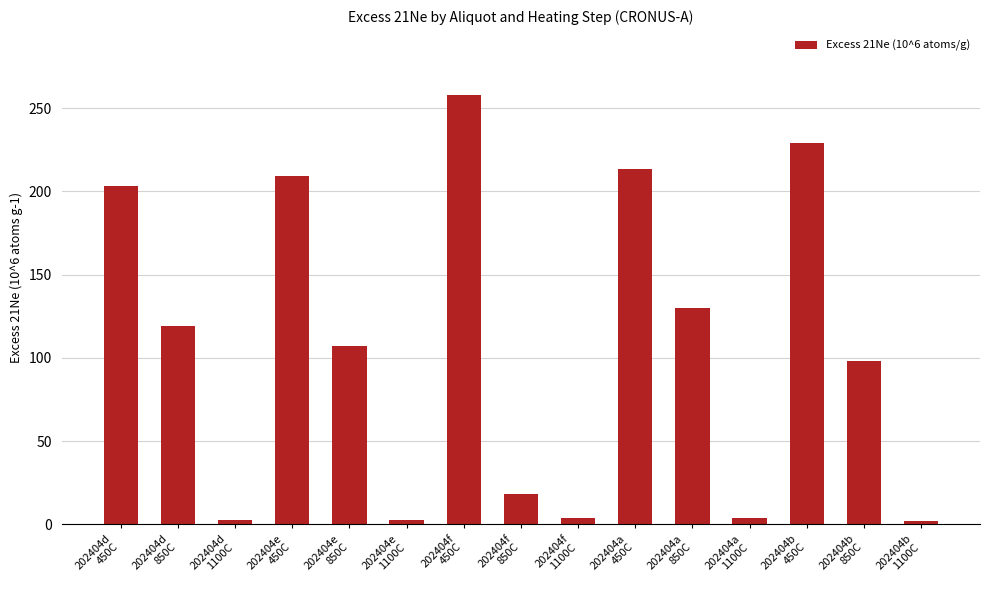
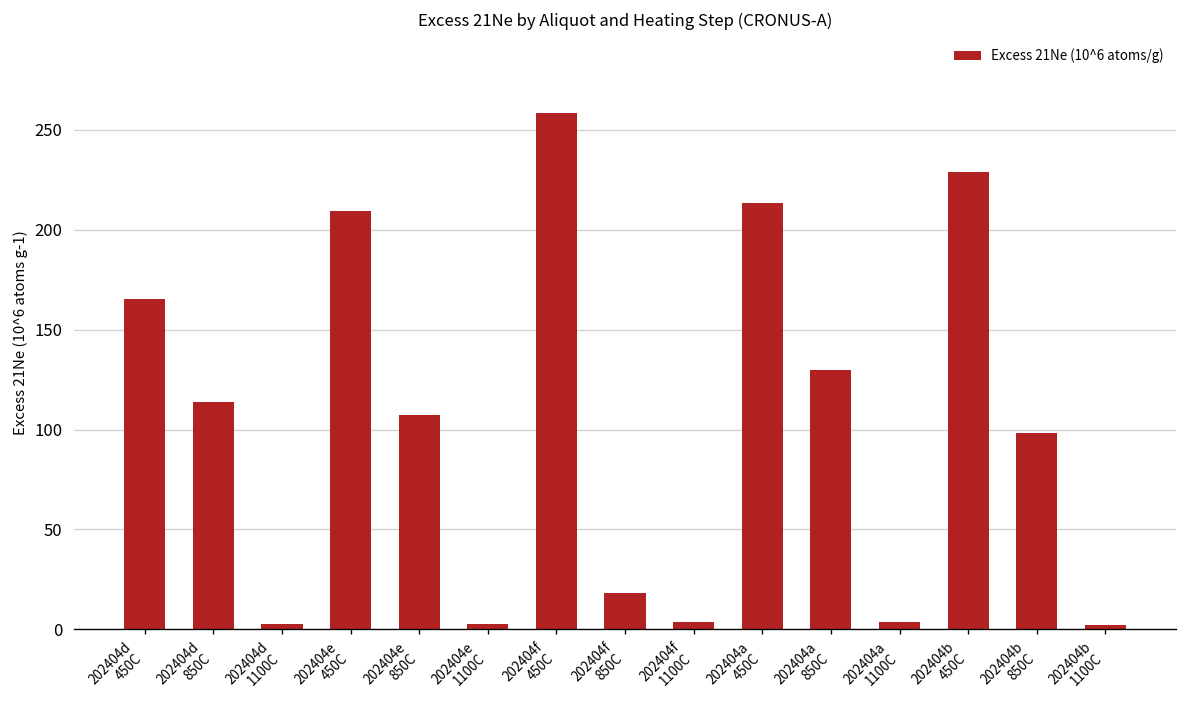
  {
-   "202404d 450C": 203,
-   "202404d 850C": 119,
+   "202404d 450C": 165,
+   "202404d 850C": 114,
    "202404d 1100C": 3,
    "202404e 450C": 209,
    "202404e 850C": 107,
    "202404e 1100C": 3,
    "202404f 450C": 258,
    "202404f 850C": 18,
    "202404f 1100C": 4,
    "202404a 450C": 213,
    "202404a 850C": 130,
    "202404a 1100C": 4,
    "202404b 450C": 229,
    "202404b 850C": 98,
    "202404b 1100C": 2
  }
